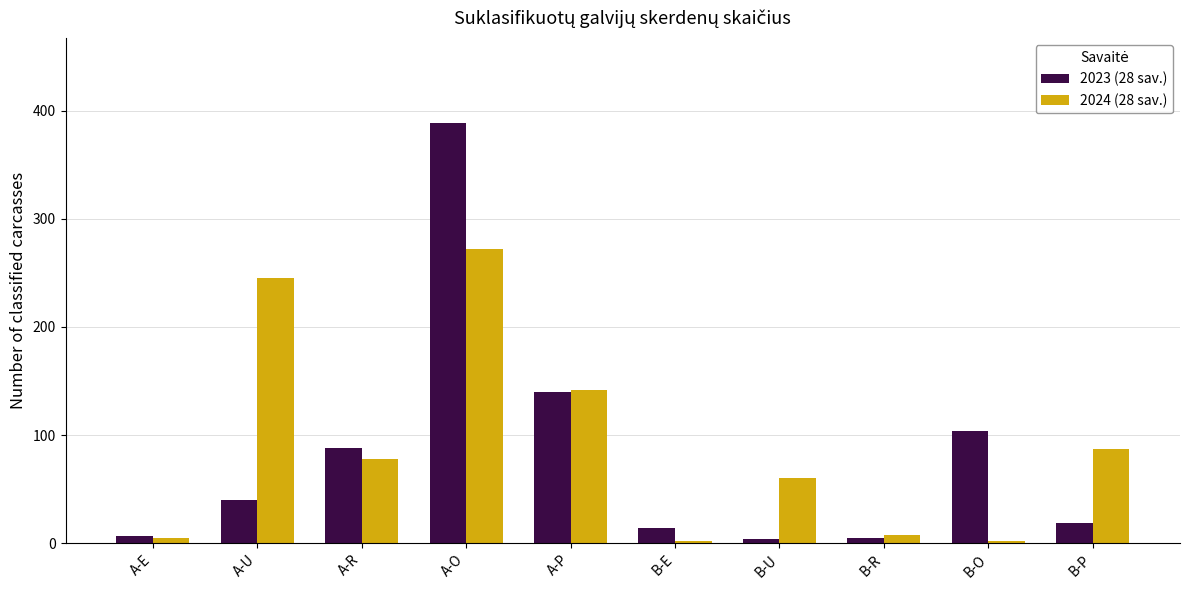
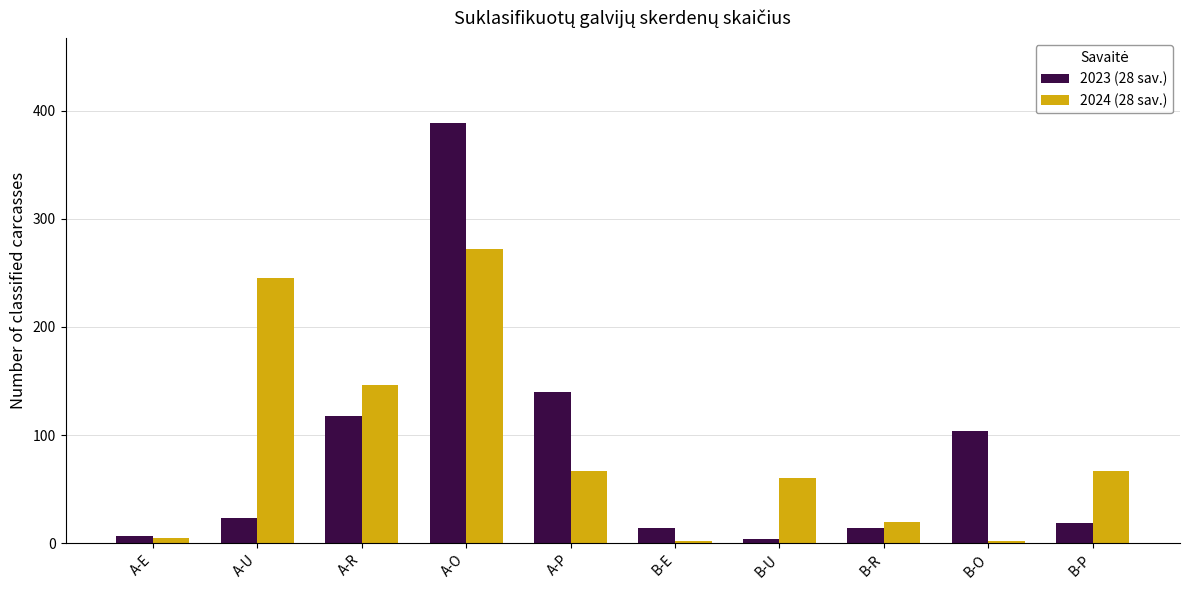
  {
    "2023 (28 sav.)": {
      "A-E": 7,
-     "A-U": 40,
-     "A-R": 88,
+     "A-U": 23,
+     "A-R": 118,
      "A-O": 389,
      "A-P": 140,
      "B-E": 14,
      "B-U": 4,
-     "B-R": 5,
+     "B-R": 14,
      "B-O": 104,
      "B-P": 19
    },
    "2024 (28 sav.)": {
      "A-E": 5,
      "A-U": 245,
-     "A-R": 78,
+     "A-R": 146,
      "A-O": 272,
-     "A-P": 142,
+     "A-P": 67,
      "B-U": 60,
-     "B-R": 8,
-     "B-P": 87
+     "B-R": 20,
+     "B-P": 67
    }
  }
